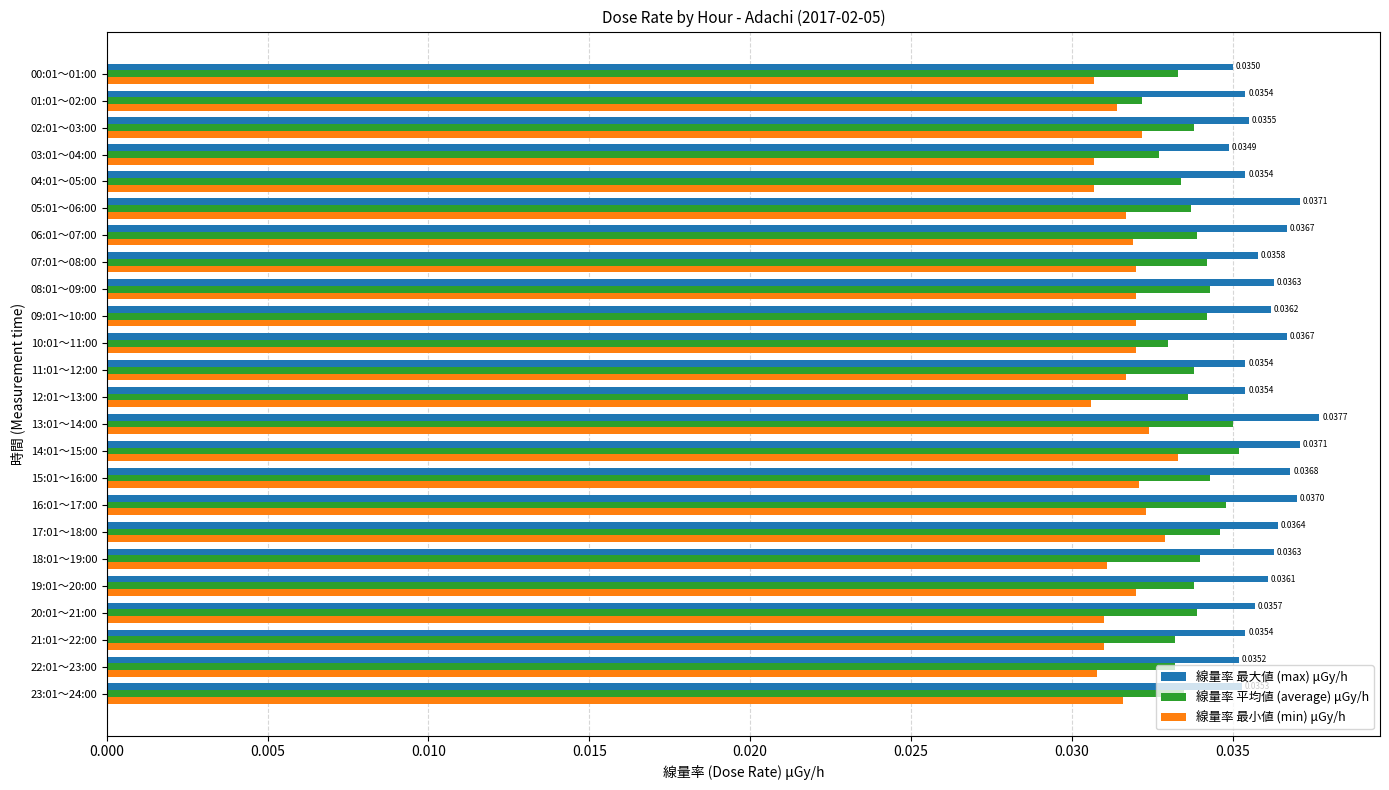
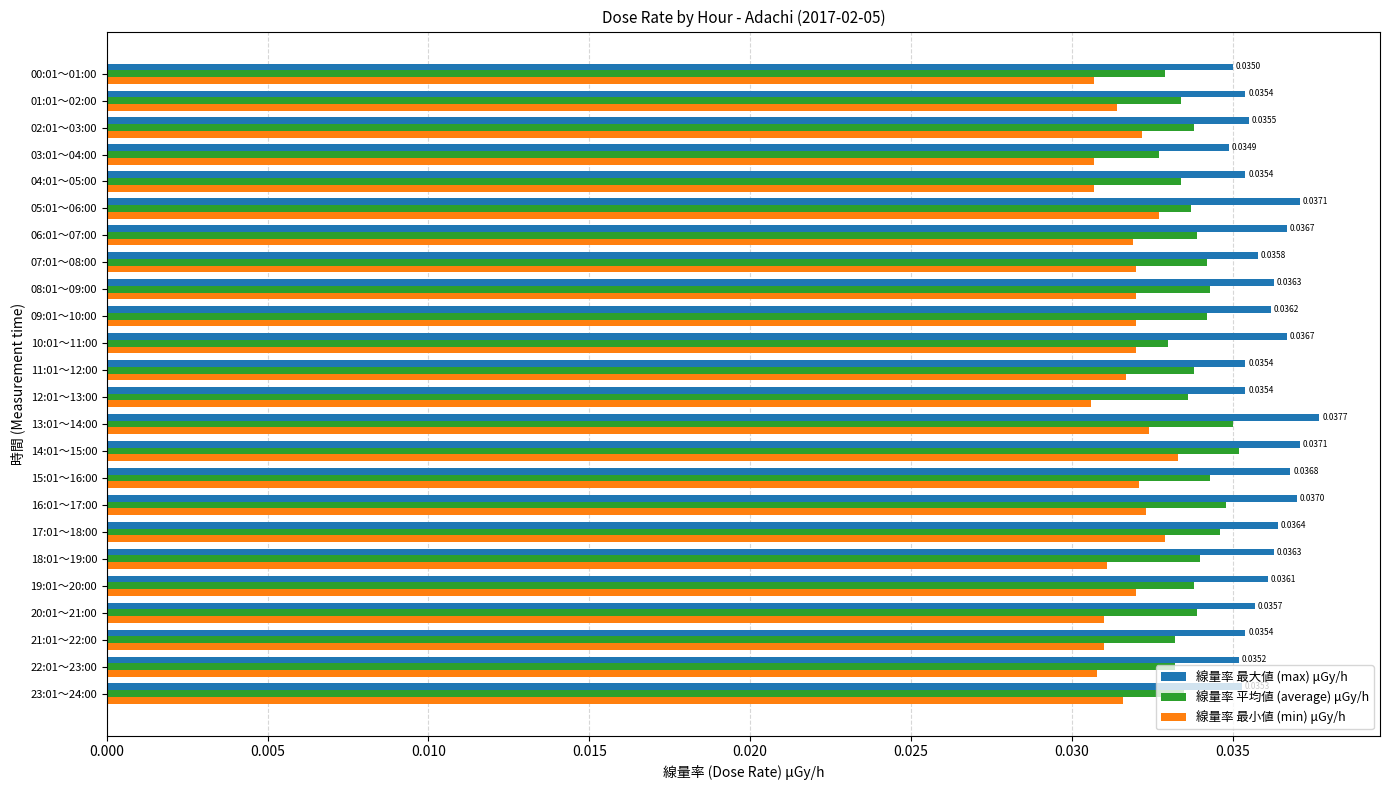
  {
    "線量率 最大値 (max) μGy/h": {
      "00:01～01:00": 0.0350,
      "01:01～02:00": 0.0354,
      "02:01～03:00": 0.0355,
      "03:01～04:00": 0.0349,
      "04:01～05:00": 0.0354,
      "05:01～06:00": 0.0371,
      "06:01～07:00": 0.0367,
      "07:01～08:00": 0.0358,
      "08:01～09:00": 0.0363,
      "09:01～10:00": 0.0362,
      "10:01～11:00": 0.0367,
      "11:01～12:00": 0.0354,
      "12:01～13:00": 0.0354,
      "13:01～14:00": 0.0377,
      "14:01～15:00": 0.0371,
      "15:01～16:00": 0.0368,
      "16:01～17:00": 0.0370,
      "17:01～18:00": 0.0364,
      "18:01～19:00": 0.0363,
      "19:01～20:00": 0.0361,
      "20:01～21:00": 0.0357,
      "21:01～22:00": 0.0354,
      "22:01～23:00": 0.0352
    },
    "線量率 平均値 (average) μGy/h": {
-     "00:01～01:00": 0.0333,
-     "01:01～02:00": 0.0322,
+     "00:01～01:00": 0.0329,
+     "01:01～02:00": 0.0334,
      "02:01～03:00": 0.0338,
      "03:01～04:00": 0.0327,
      "04:01～05:00": 0.0334,
      "05:01～06:00": 0.0337,
      "06:01～07:00": 0.0339,
      "07:01～08:00": 0.0342,
      "08:01～09:00": 0.0343,
      "09:01～10:00": 0.0342,
      "10:01～11:00": 0.0330,
      "11:01～12:00": 0.0338,
      "12:01～13:00": 0.0336,
      "13:01～14:00": 0.0350,
      "14:01～15:00": 0.0352,
      "15:01～16:00": 0.0343,
      "16:01～17:00": 0.0348,
      "17:01～18:00": 0.0346,
      "18:01～19:00": 0.0340,
      "19:01～20:00": 0.0338,
      "20:01～21:00": 0.0339,
      "21:01～22:00": 0.0332
    },
    "線量率 最小値 (min) μGy/h": {
      "00:01～01:00": 0.0307,
      "01:01～02:00": 0.0314,
      "02:01～03:00": 0.0322,
      "03:01～04:00": 0.0307,
      "04:01～05:00": 0.0307,
-     "05:01～06:00": 0.0317,
+     "05:01～06:00": 0.0327,
      "06:01～07:00": 0.0319,
      "07:01～08:00": 0.0320,
      "08:01～09:00": 0.0320,
      "09:01～10:00": 0.0320,
      "10:01～11:00": 0.0320,
      "11:01～12:00": 0.0317,
      "12:01～13:00": 0.0306,
      "13:01～14:00": 0.0324,
      "14:01～15:00": 0.0333,
      "15:01～16:00": 0.0321,
      "16:01～17:00": 0.0323,
      "17:01～18:00": 0.0329,
      "18:01～19:00": 0.0311,
      "19:01～20:00": 0.0320,
      "20:01～21:00": 0.0310,
      "21:01～22:00": 0.0310,
      "22:01～23:00": 0.0308,
      "23:01～24:00": 0.0316
    }
  }
